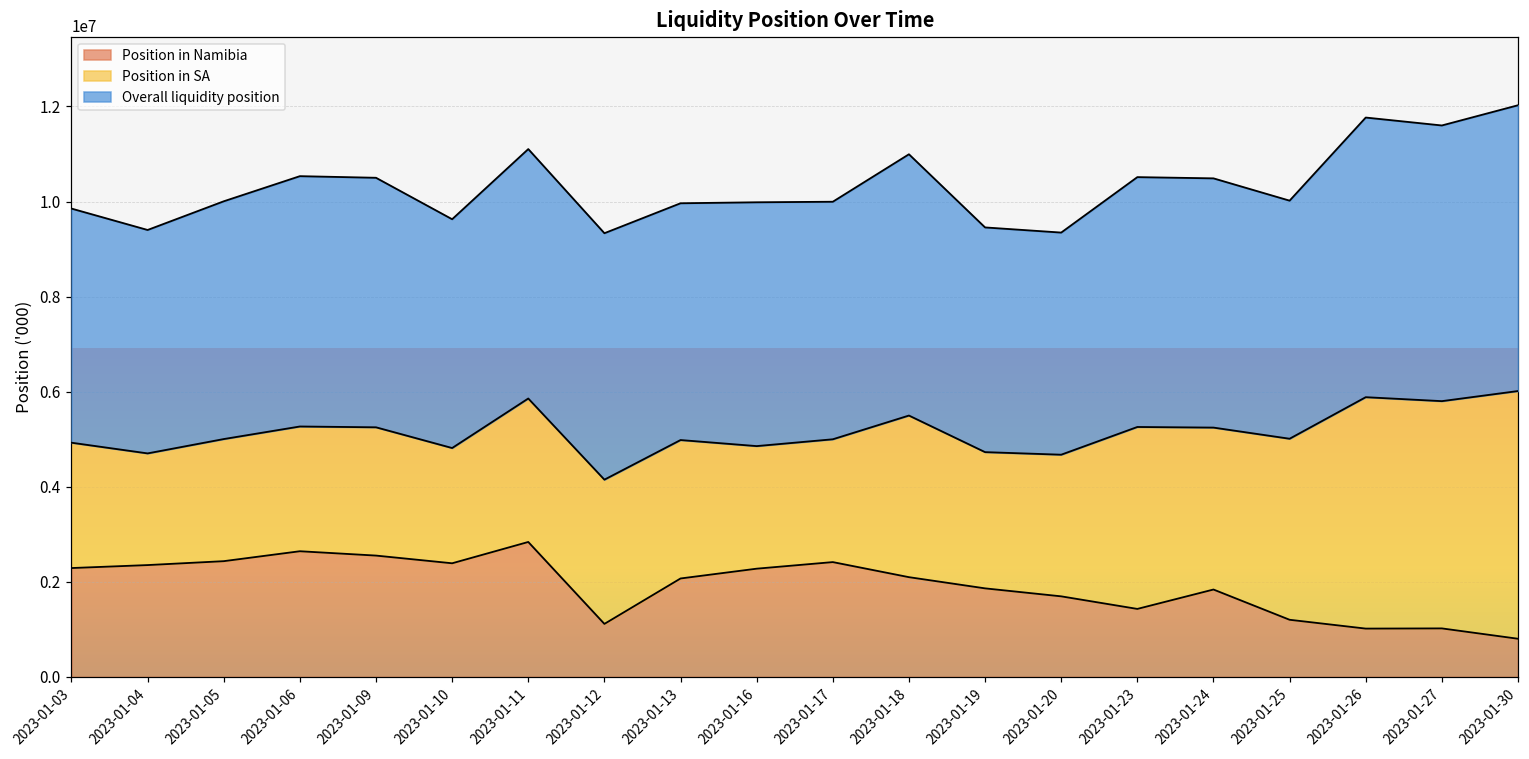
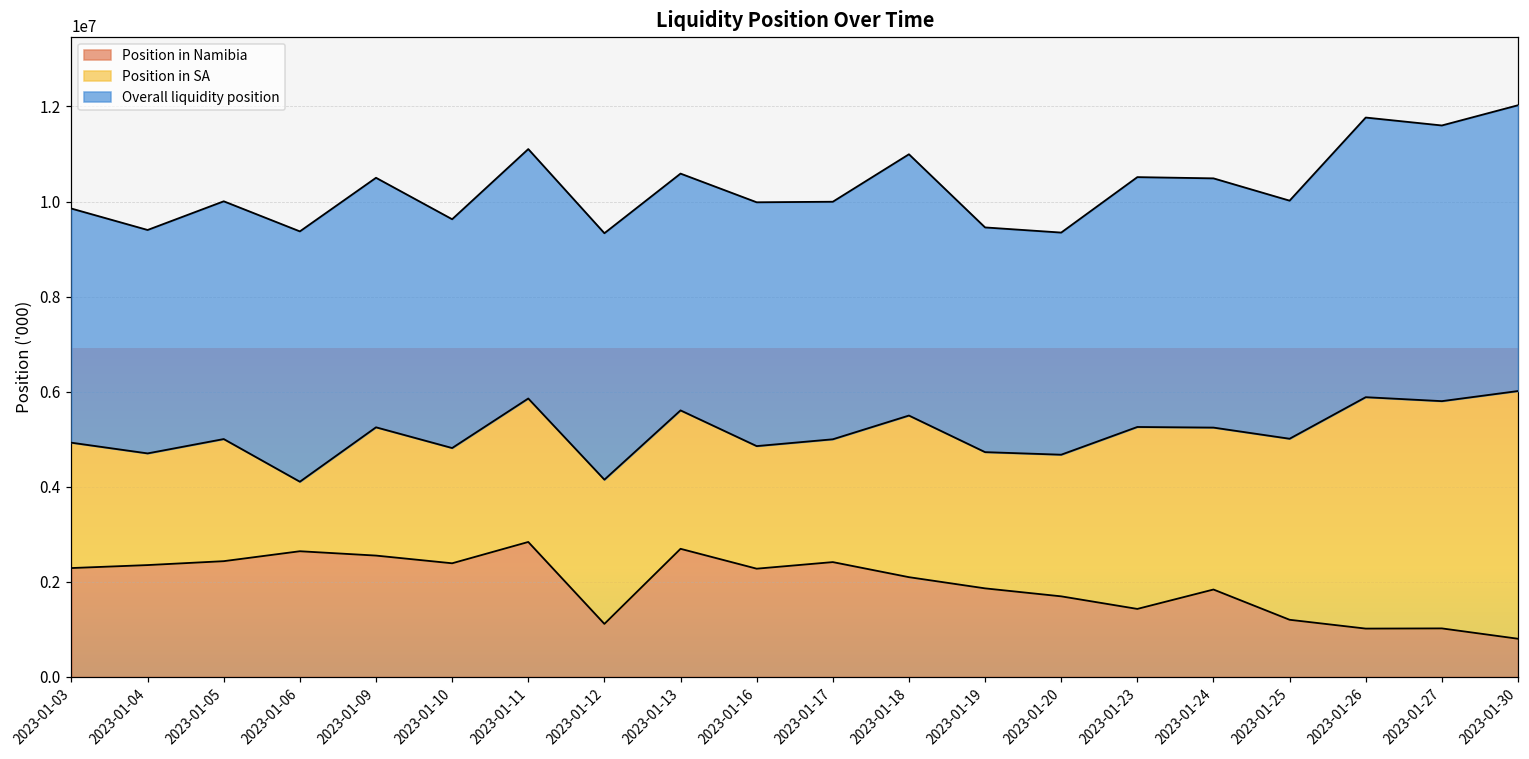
  {
    "Position in Namibia": {
      "2023-01-03": 2300000,
      "2023-01-04": 2400000,
      "2023-01-05": 2400000,
      "2023-01-06": 2600000,
      "2023-01-09": 2600000,
      "2023-01-10": 2400000,
      "2023-01-11": 2800000,
      "2023-01-12": 1100000,
-     "2023-01-13": 2100000,
+     "2023-01-13": 2700000,
      "2023-01-16": 2300000,
      "2023-01-17": 2400000,
      "2023-01-18": 2100000,
      "2023-01-19": 1900000,
      "2023-01-20": 1700000,
      "2023-01-23": 1400000,
      "2023-01-24": 1800000,
      "2023-01-25": 1200000,
      "2023-01-26": 1000000,
      "2023-01-27": 1000000,
      "2023-01-30": 800000
    },
    "Position in SA": {
      "2023-01-03": 2600000,
      "2023-01-04": 2300000,
      "2023-01-05": 2600000,
-     "2023-01-06": 2600000,
+     "2023-01-06": 1500000,
      "2023-01-09": 2700000,
      "2023-01-10": 2400000,
      "2023-01-11": 3000000,
      "2023-01-12": 3000000,
      "2023-01-13": 2900000,
      "2023-01-16": 2600000,
      "2023-01-17": 2600000,
      "2023-01-18": 3400000,
      "2023-01-19": 2900000,
      "2023-01-20": 3000000,
      "2023-01-23": 3800000,
      "2023-01-24": 3400000,
      "2023-01-25": 3800000,
      "2023-01-26": 4900000,
      "2023-01-27": 4800000,
      "2023-01-30": 5200000
    },
    "Overall liquidity position": {
      "2023-01-03": 4900000,
      "2023-01-04": 4700000,
      "2023-01-05": 5000000,
      "2023-01-06": 5300000,
      "2023-01-09": 5200000,
      "2023-01-10": 4800000,
      "2023-01-11": 5200000,
      "2023-01-12": 5200000,
      "2023-01-13": 5000000,
      "2023-01-16": 5100000,
      "2023-01-17": 5000000,
      "2023-01-18": 5500000,
      "2023-01-19": 4700000,
      "2023-01-20": 4700000,
      "2023-01-23": 5300000,
      "2023-01-24": 5200000,
      "2023-01-25": 5000000,
      "2023-01-26": 5900000,
      "2023-01-27": 5800000,
      "2023-01-30": 6000000
    }
  }
